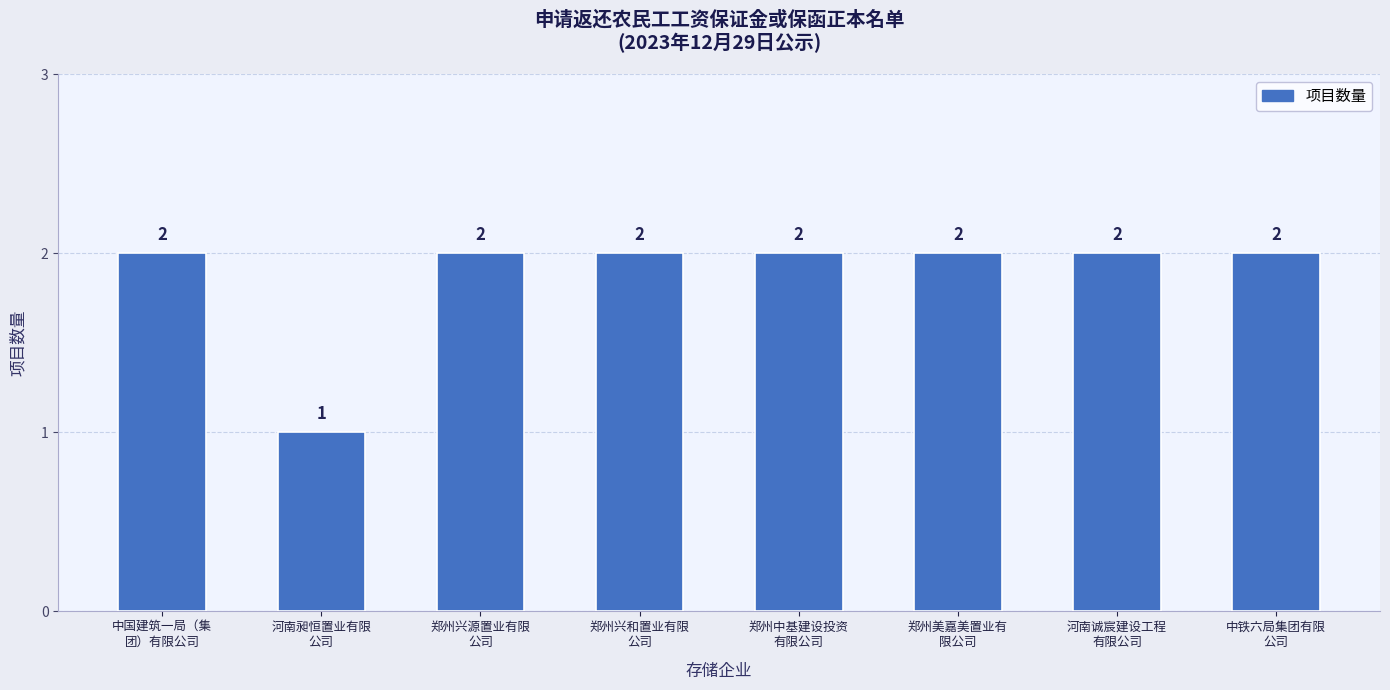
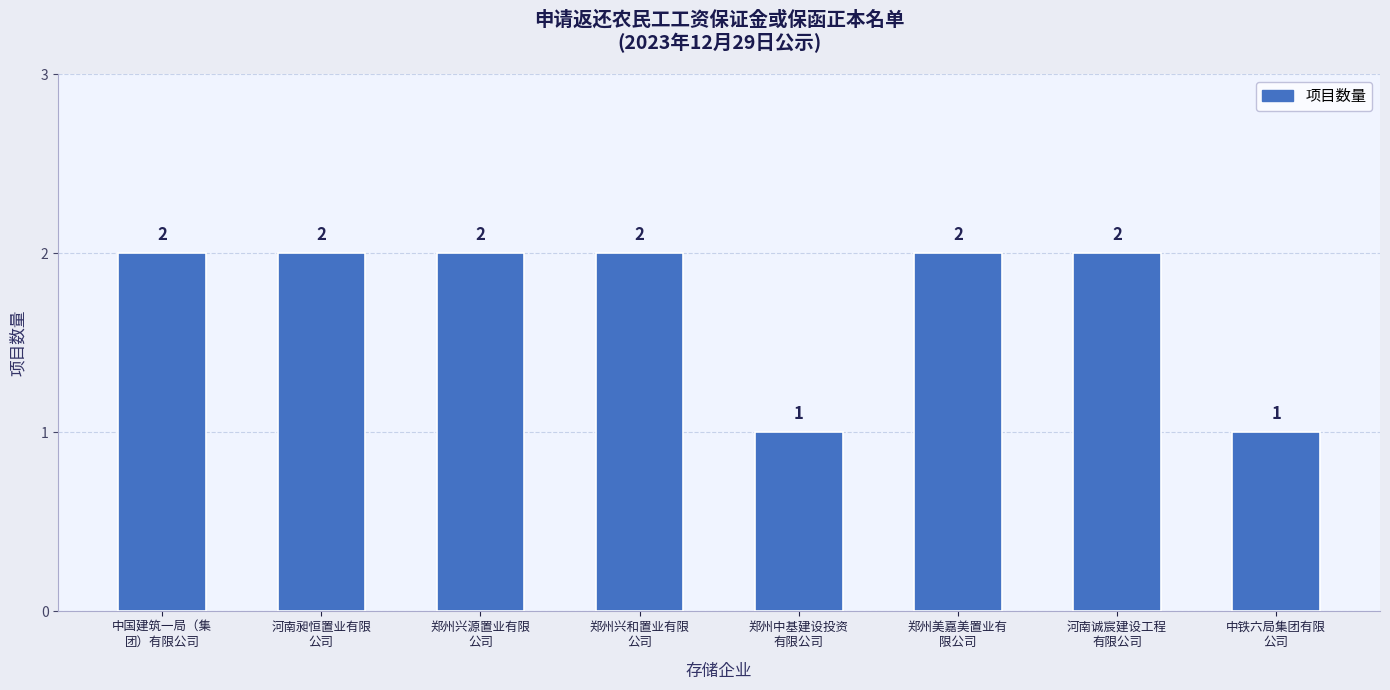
  {
    "中国建筑一局（集 团）有限公司": 2,
-   "河南昶恒置业有限 公司": 1,
+   "河南昶恒置业有限 公司": 2,
    "郑州兴源置业有限 公司": 2,
    "郑州兴和置业有限 公司": 2,
-   "郑州中基建设投资 有限公司": 2,
+   "郑州中基建设投资 有限公司": 1,
    "郑州美嘉美置业有 限公司": 2,
    "河南诚宸建设工程 有限公司": 2,
-   "中铁六局集团有限 公司": 2
+   "中铁六局集团有限 公司": 1
  }
